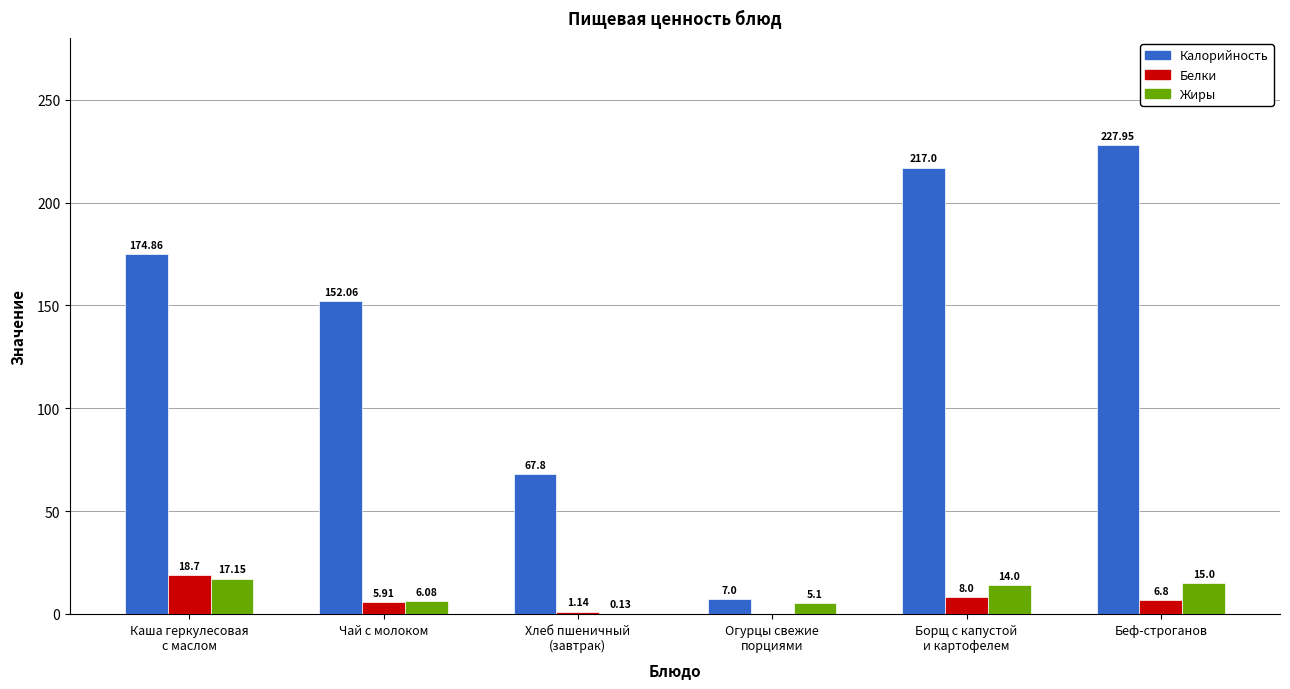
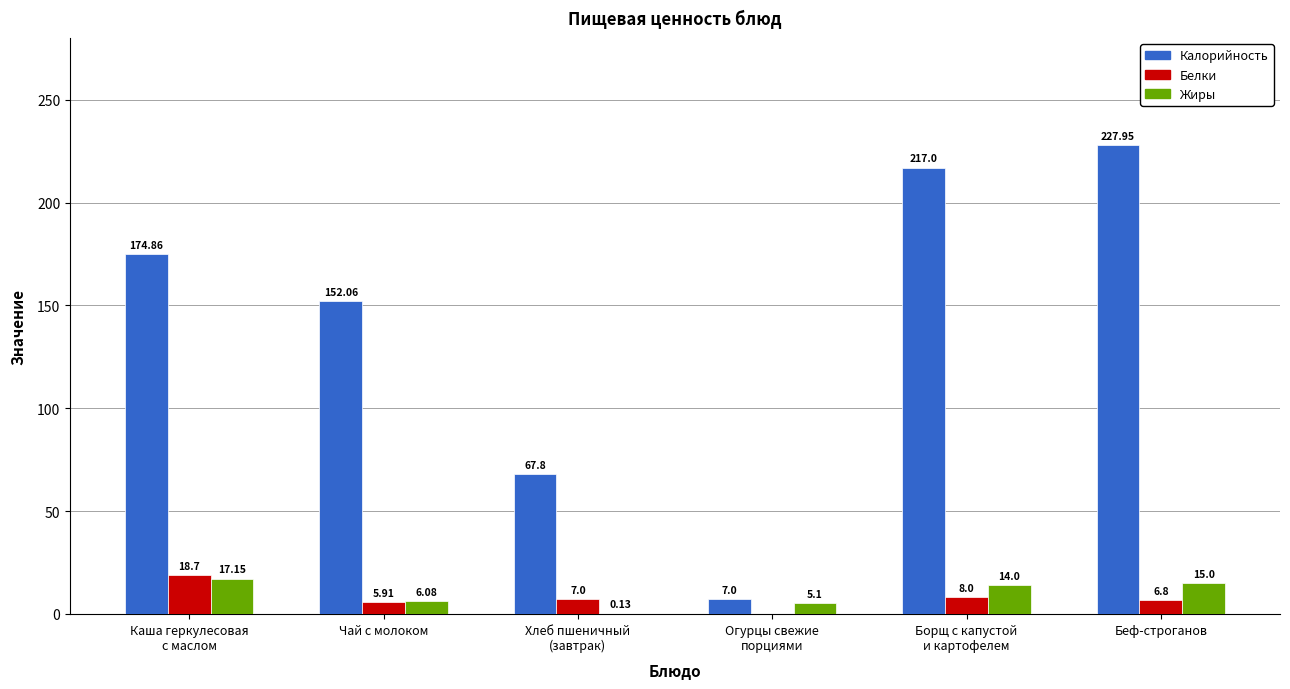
  {
    "Калорийность": {
      "Каша геркулесовая с маслом": 174.86,
      "Чай с молоком": 152.06,
      "Хлеб пшеничный (завтрак)": 67.8,
      "Огурцы свежие порциями": 7.0,
      "Борщ с капустой и картофелем": 217.0,
      "Беф-строганов": 227.95
    },
    "Белки": {
      "Каша геркулесовая с маслом": 18.7,
      "Чай с молоком": 5.91,
-     "Хлеб пшеничный (завтрак)": 1.14,
+     "Хлеб пшеничный (завтрак)": 7.0,
      "Борщ с капустой и картофелем": 8.0,
      "Беф-строганов": 6.8
    },
    "Жиры": {
      "Каша геркулесовая с маслом": 17.15,
      "Чай с молоком": 6.08,
      "Хлеб пшеничный (завтрак)": 0.13,
      "Огурцы свежие порциями": 5.1,
      "Борщ с капустой и картофелем": 14.0,
      "Беф-строганов": 15.0
    }
  }
